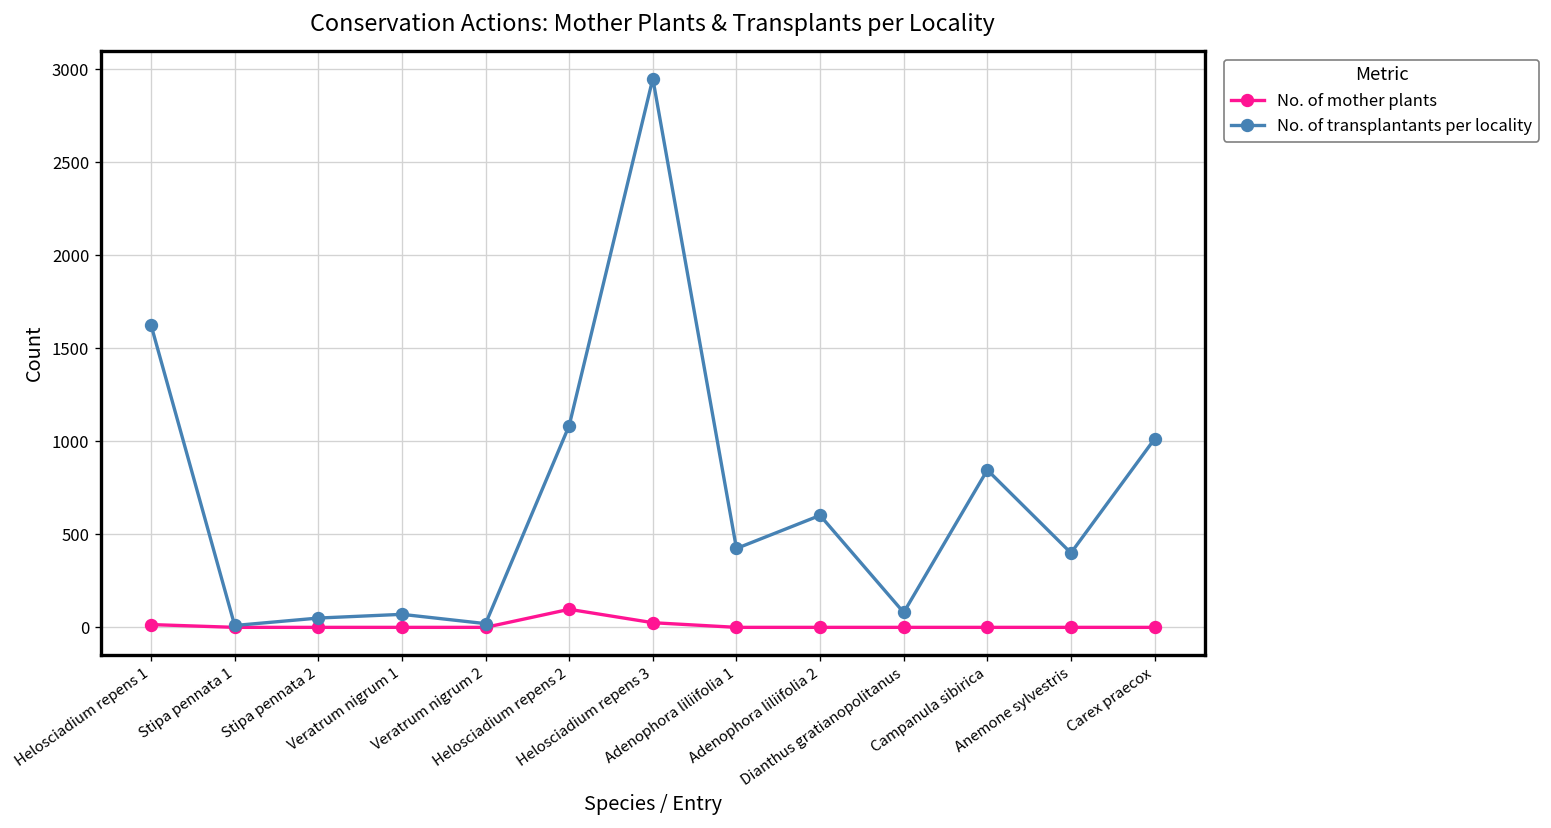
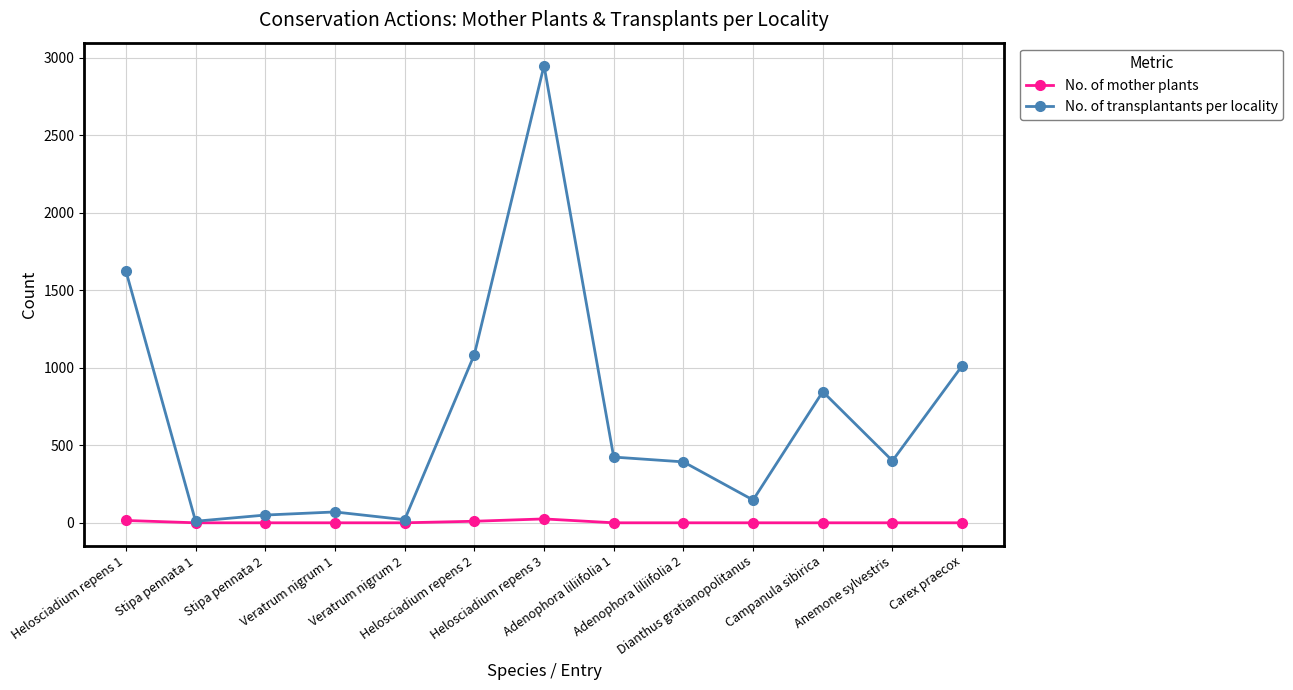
  {
    "No. of mother plants": {
      "Helosciadium repens 1": 20,
      "Stipa pennata 2": 0,
      "Veratrum nigrum 1": 0,
      "Veratrum nigrum 2": 0,
-     "Helosciadium repens 2": 100,
+     "Helosciadium repens 2": 10,
      "Helosciadium repens 3": 30,
      "Adenophora liliifolia 1": 0,
      "Adenophora liliifolia 2": 0,
      "Dianthus gratianopolitanus": 0,
      "Campanula sibirica": 0,
      "Anemone sylvestris": 0,
      "Carex praecox": 0
    },
    "No. of transplantants per locality": {
      "Helosciadium repens 1": 1630,
      "Stipa pennata 2": 50,
      "Veratrum nigrum 1": 70,
      "Veratrum nigrum 2": 20,
      "Helosciadium repens 2": 1090,
      "Helosciadium repens 3": 2950,
      "Adenophora liliifolia 1": 420,
-     "Adenophora liliifolia 2": 600,
-     "Dianthus gratianopolitanus": 80,
+     "Adenophora liliifolia 2": 390,
+     "Dianthus gratianopolitanus": 150,
      "Campanula sibirica": 850,
      "Anemone sylvestris": 400,
      "Carex praecox": 1010
    }
  }
